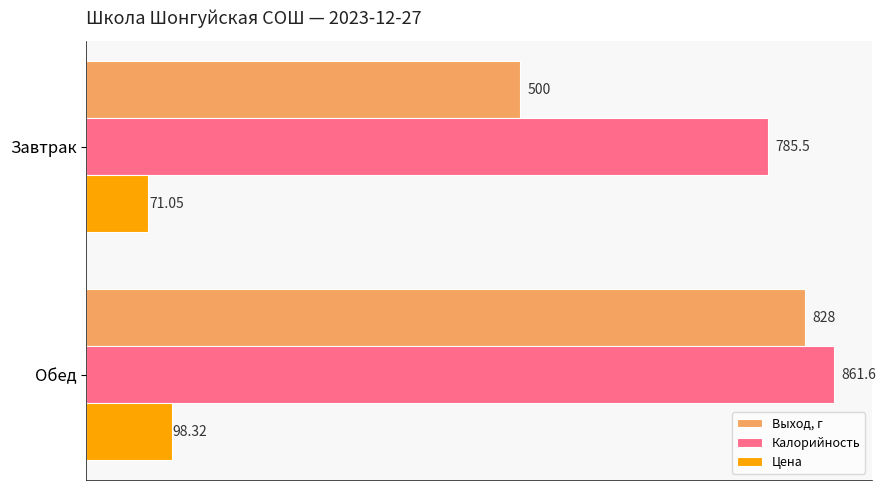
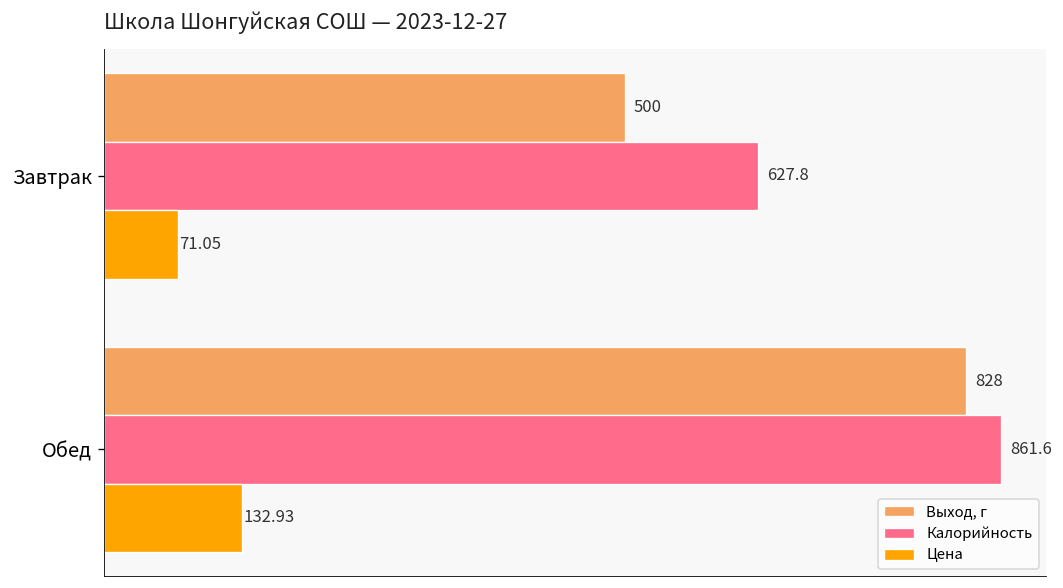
  {
    "Выход, г": {
      "Завтрак": 500,
      "Обед": 828
    },
    "Калорийность": {
-     "Завтрак": 785.5,
+     "Завтрак": 627.8,
      "Обед": 861.6
    },
    "Цена": {
      "Завтрак": 71.05,
-     "Обед": 98.32
+     "Обед": 132.93
    }
  }
